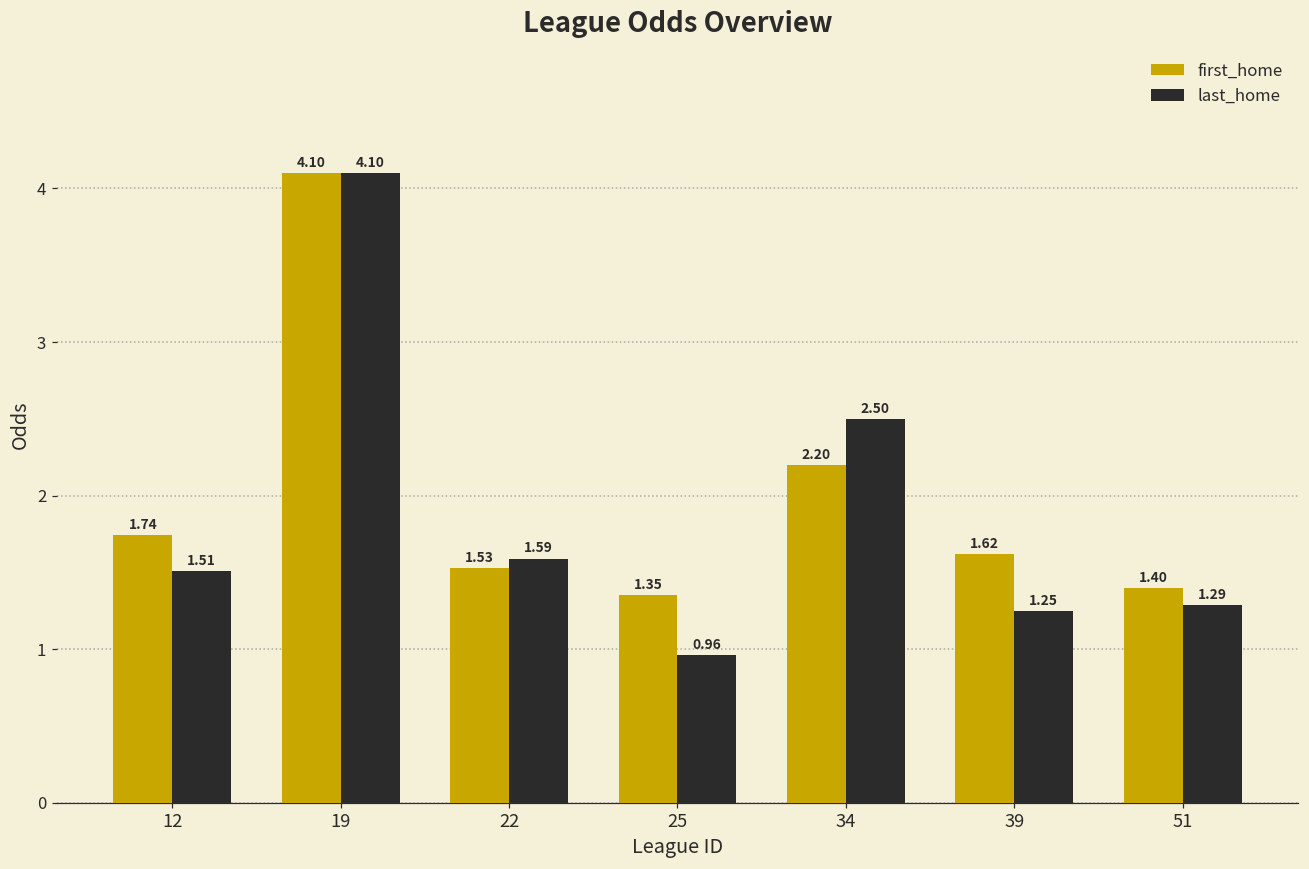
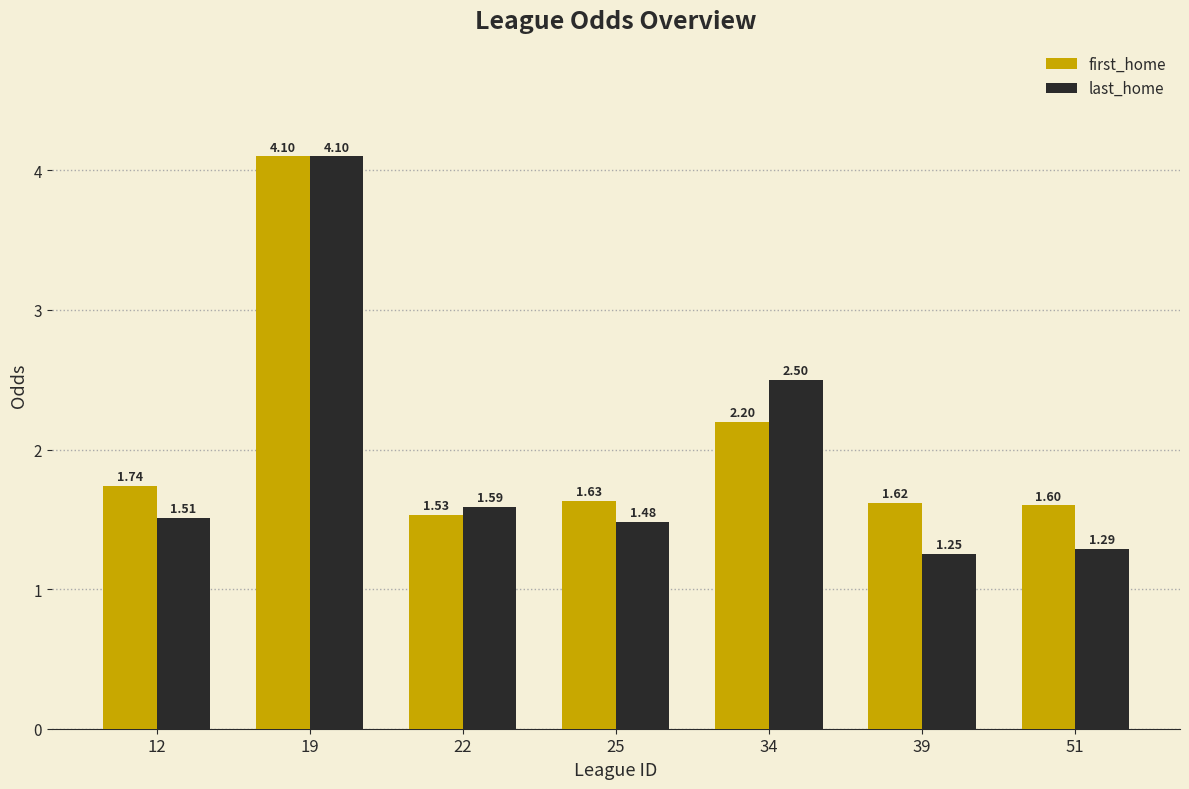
  {
    "first_home": {
      "12": 1.74,
      "19": 4.10,
      "22": 1.53,
-     "25": 1.35,
+     "25": 1.63,
      "34": 2.20,
      "39": 1.62,
-     "51": 1.40
+     "51": 1.60
    },
    "last_home": {
      "12": 1.51,
      "19": 4.10,
      "22": 1.59,
-     "25": 0.96,
+     "25": 1.48,
      "34": 2.50,
      "39": 1.25,
      "51": 1.29
    }
  }
